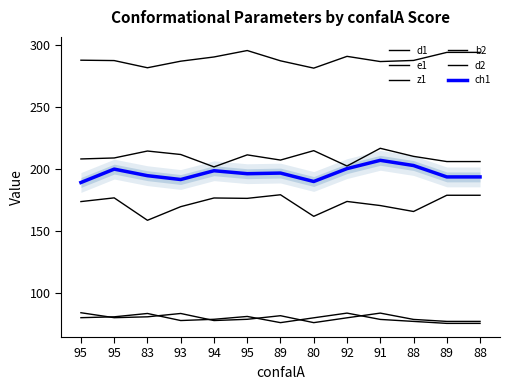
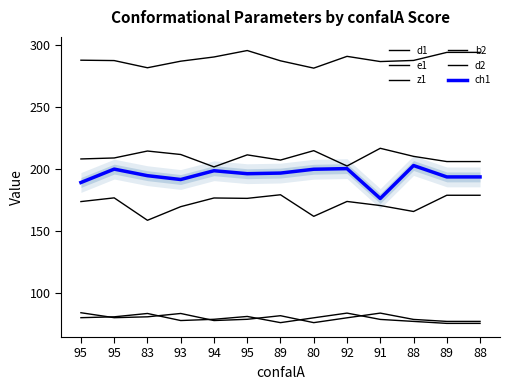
  {
    "ch1": {
      "83": 194,
      "93": 191,
      "94": 198,
-     "80": 190,
+     "80": 200,
      "92": 200,
-     "91": 207
+     "91": 176
    }
  }
